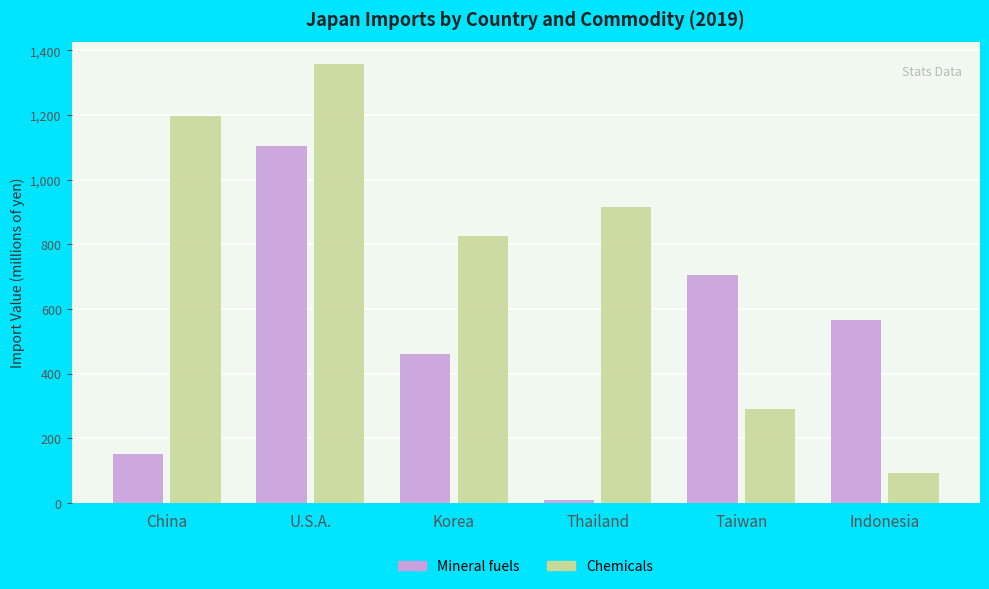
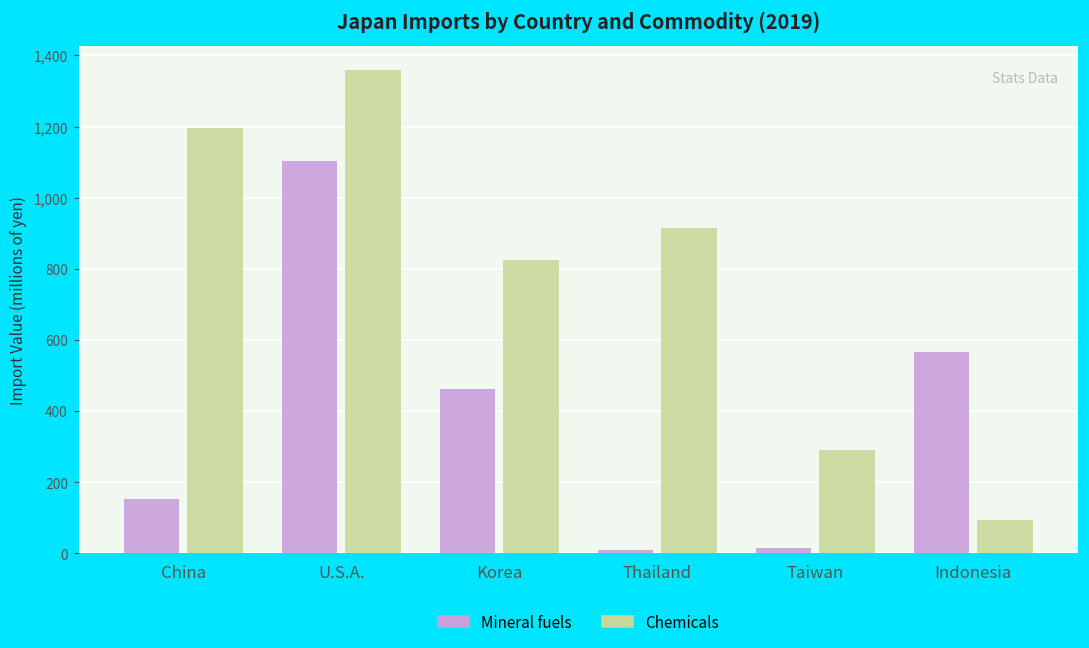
  {
    "Mineral fuels": {
      "China": "150",
      "U.S.A.": "1,100",
      "Korea": "460",
      "Thailand": "10",
-     "Taiwan": "710",
+     "Taiwan": "20",
      "Indonesia": "570"
    },
    "Chemicals": {
      "China": "1,200",
      "U.S.A.": "1,360",
      "Korea": "830",
      "Thailand": "920",
      "Taiwan": "290",
      "Indonesia": "90"
    }
  }
